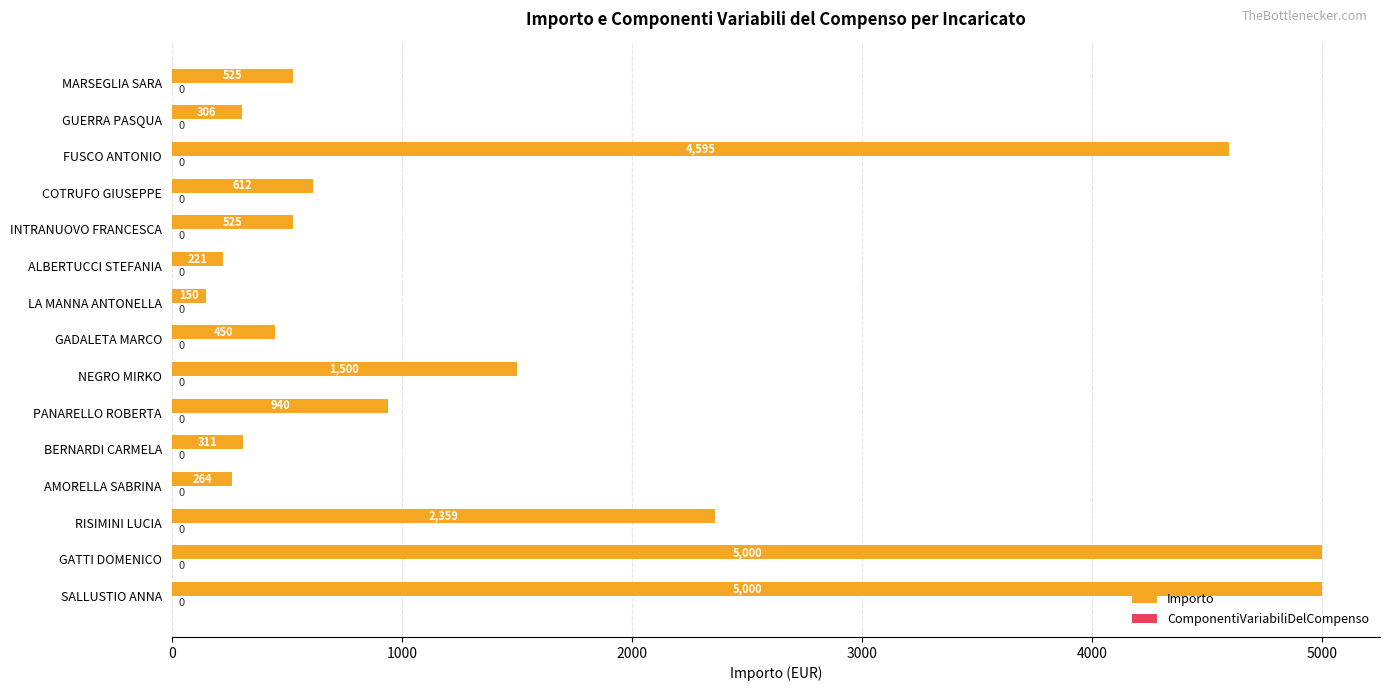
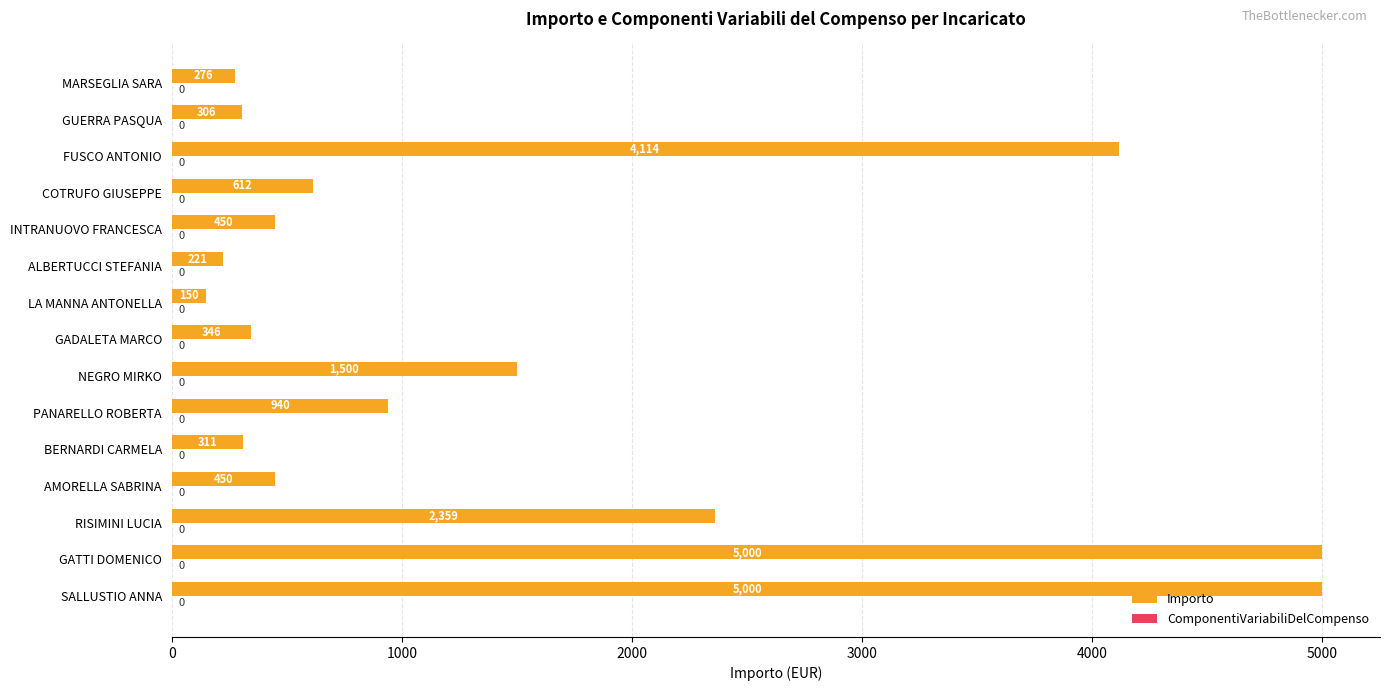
  {
    "Importo": {
-     "MARSEGLIA SARA": "525",
+     "MARSEGLIA SARA": "276",
      "GUERRA PASQUA": "306",
-     "FUSCO ANTONIO": "4,595",
+     "FUSCO ANTONIO": "4,114",
      "COTRUFO GIUSEPPE": "612",
-     "INTRANUOVO FRANCESCA": "525",
+     "INTRANUOVO FRANCESCA": "450",
      "ALBERTUCCI STEFANIA": "221",
      "LA MANNA ANTONELLA": "150",
-     "GADALETA MARCO": "450",
+     "GADALETA MARCO": "346",
      "NEGRO MIRKO": "1,500",
      "PANARELLO ROBERTA": "940",
      "BERNARDI CARMELA": "311",
-     "AMORELLA SABRINA": "264",
+     "AMORELLA SABRINA": "450",
      "RISIMINI LUCIA": "2,359",
      "GATTI DOMENICO": "5,000",
      "SALLUSTIO ANNA": "5,000"
    },
    "ComponentiVariabiliDelCompenso": {
      "MARSEGLIA SARA": "0",
      "GUERRA PASQUA": "0",
      "FUSCO ANTONIO": "0",
      "COTRUFO GIUSEPPE": "0",
      "INTRANUOVO FRANCESCA": "0",
      "ALBERTUCCI STEFANIA": "0",
      "LA MANNA ANTONELLA": "0",
      "GADALETA MARCO": "0",
      "NEGRO MIRKO": "0",
      "PANARELLO ROBERTA": "0",
      "BERNARDI CARMELA": "0",
      "AMORELLA SABRINA": "0",
      "RISIMINI LUCIA": "0",
      "GATTI DOMENICO": "0",
      "SALLUSTIO ANNA": "0"
    }
  }
